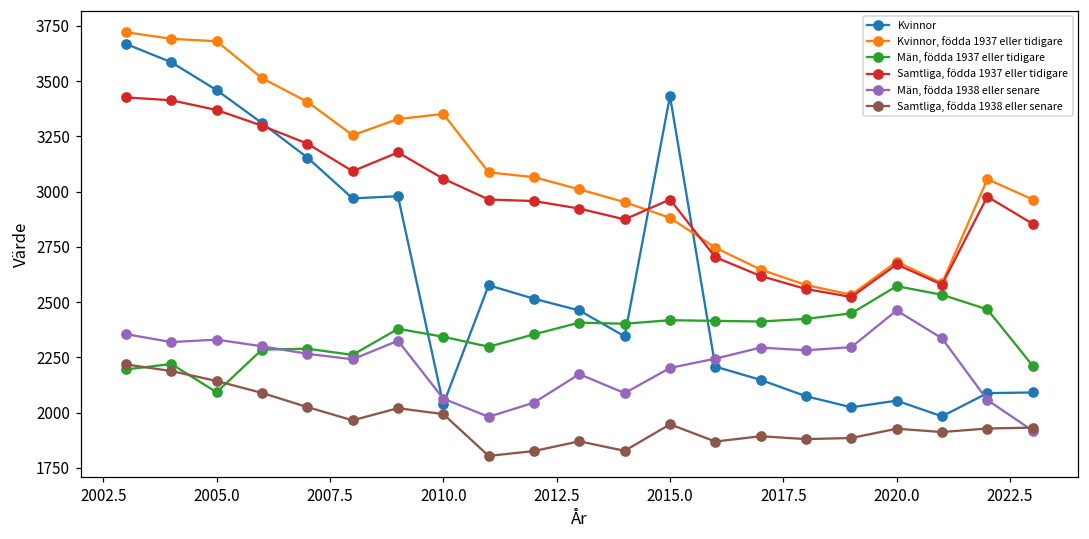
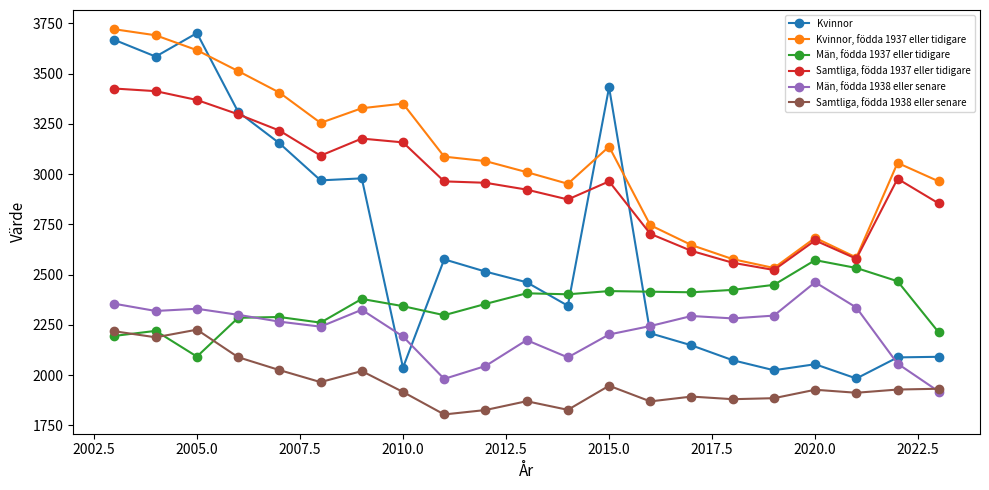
  {
    "Kvinnor": {
-     "2005.0": 3460,
+     "2005.0": 3700,
      "2010.0": 2040,
      "2015.0": 3430,
      "2020.0": 2050
    },
    "Kvinnor, födda 1937 eller tidigare": {
-     "2005.0": 3680,
+     "2005.0": 3620,
      "2010.0": 3350,
-     "2015.0": 2880,
+     "2015.0": 3140,
      "2020.0": 2680
    },
    "Män, födda 1937 eller tidigare": {
      "2005.0": 2090,
      "2010.0": 2340,
      "2015.0": 2420,
      "2020.0": 2570
    },
    "Samtliga, födda 1937 eller tidigare": {
      "2005.0": 3370,
-     "2010.0": 3060,
+     "2010.0": 3160,
      "2015.0": 2960,
      "2020.0": 2670
    },
    "Män, födda 1938 eller senare": {
      "2005.0": 2330,
-     "2010.0": 2060,
+     "2010.0": 2190,
      "2015.0": 2200,
      "2020.0": 2460
    },
    "Samtliga, födda 1938 eller senare": {
-     "2005.0": 2140,
-     "2010.0": 1990,
+     "2005.0": 2230,
+     "2010.0": 1920,
      "2015.0": 1950,
      "2020.0": 1930
    }
  }
